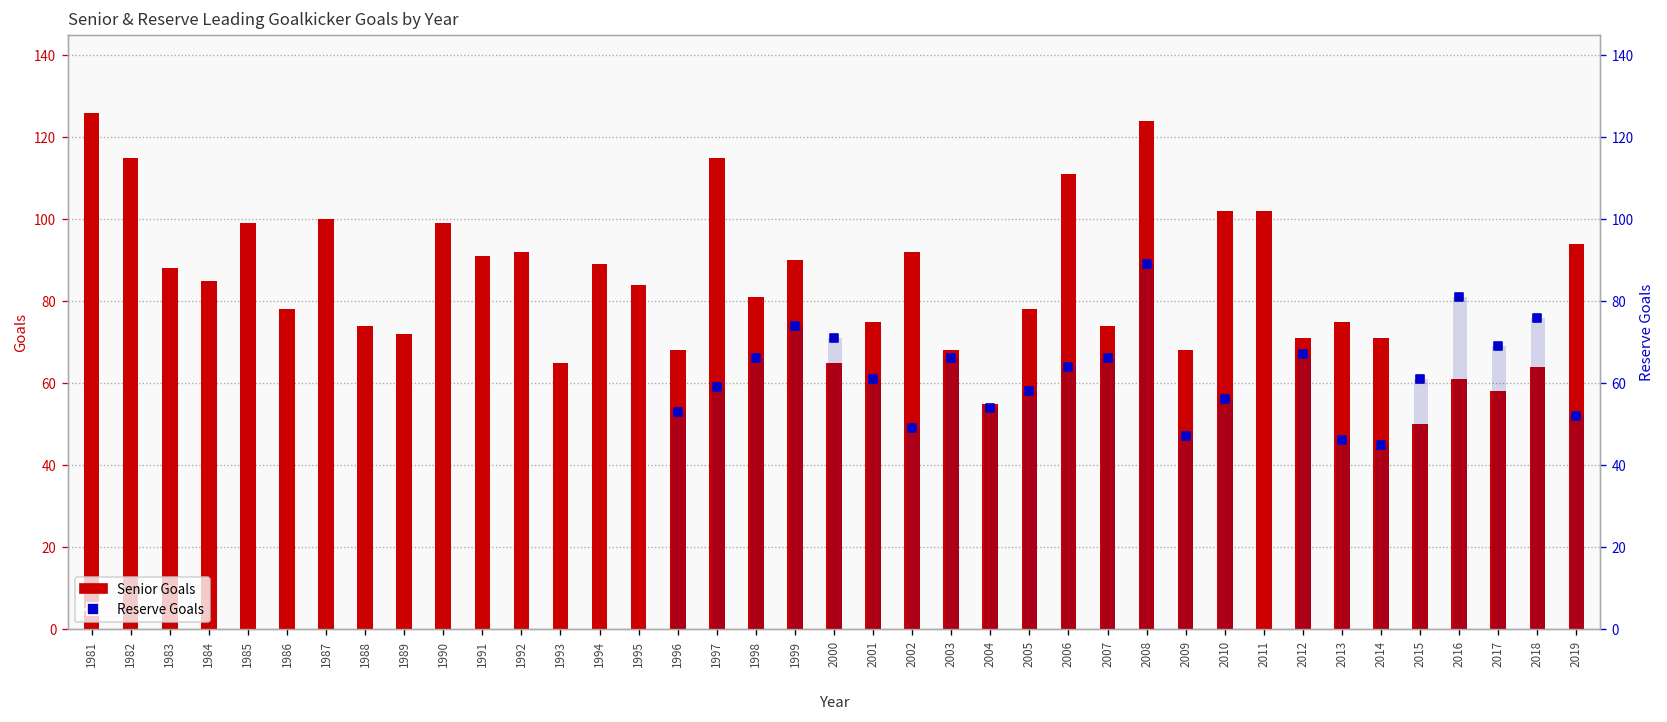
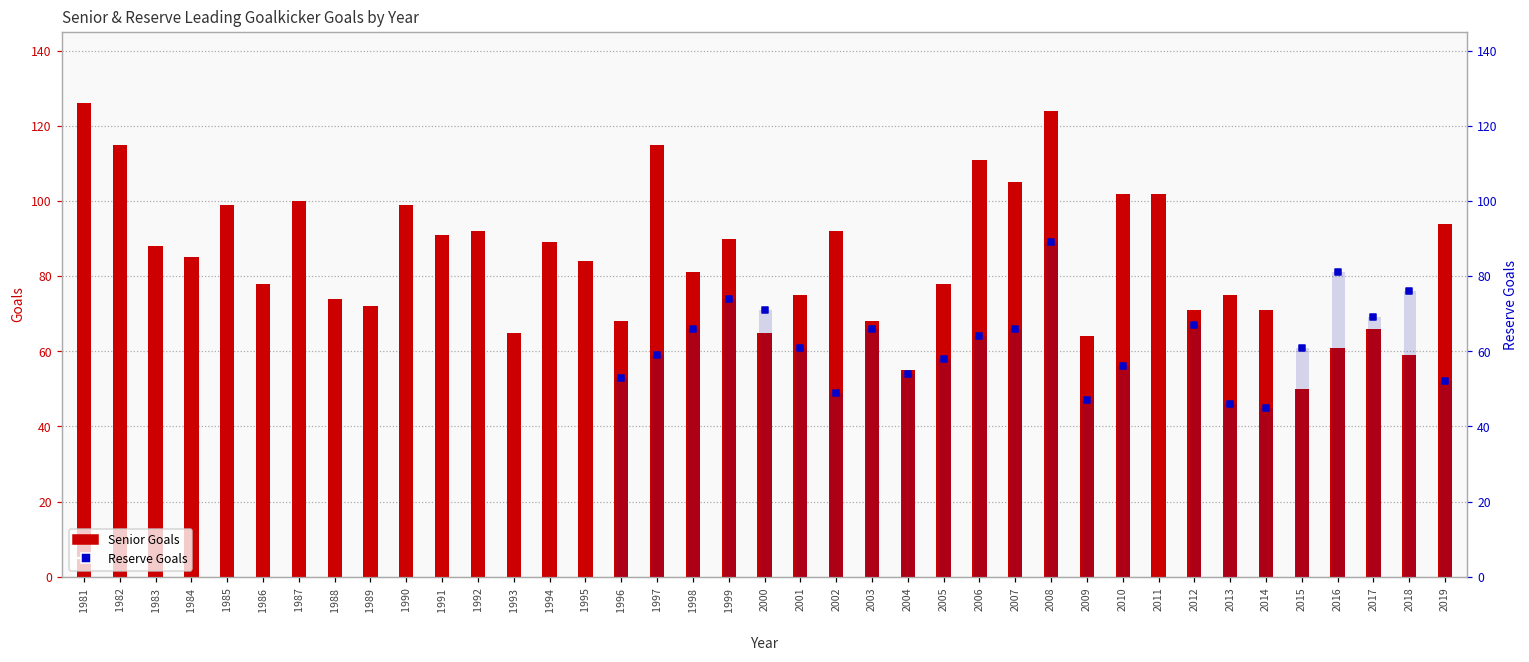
  {
    "Senior Goals": {
      "1981": 126,
      "1982": 115,
      "1983": 88,
      "1984": 85,
      "1985": 99,
      "1986": 78,
      "1987": 100,
      "1988": 74,
      "1989": 72,
      "1990": 99,
      "1991": 91,
      "1992": 92,
      "1993": 65,
      "1994": 89,
      "1995": 84,
      "1996": 68,
      "1997": 115,
      "1998": 81,
      "1999": 90,
      "2000": 65,
      "2001": 75,
      "2002": 92,
      "2003": 68,
      "2004": 55,
      "2005": 78,
      "2006": 111,
-     "2007": 74,
+     "2007": 105,
      "2008": 124,
-     "2009": 68,
+     "2009": 64,
      "2010": 102,
      "2011": 102,
      "2012": 71,
      "2013": 75,
      "2014": 71,
      "2015": 50,
      "2016": 61,
-     "2017": 58,
-     "2018": 64,
+     "2017": 66,
+     "2018": 59,
      "2019": 94
    }
  }
